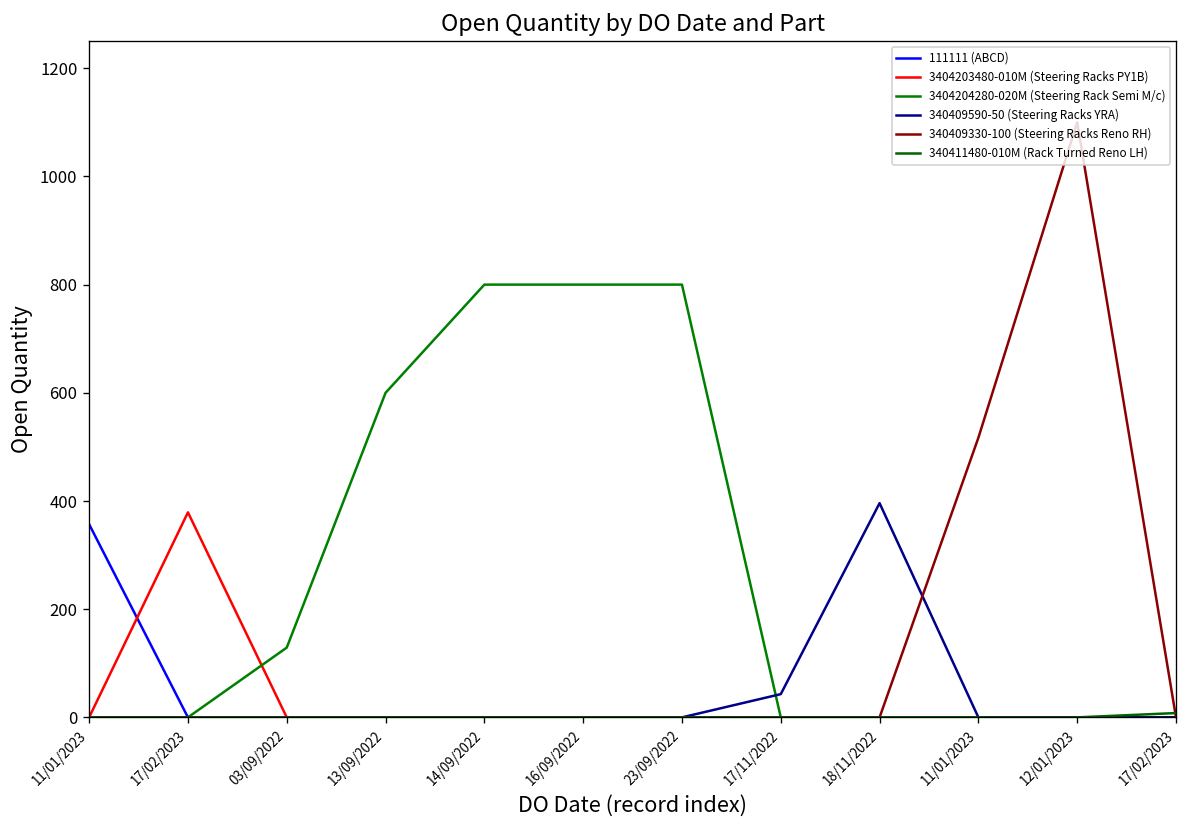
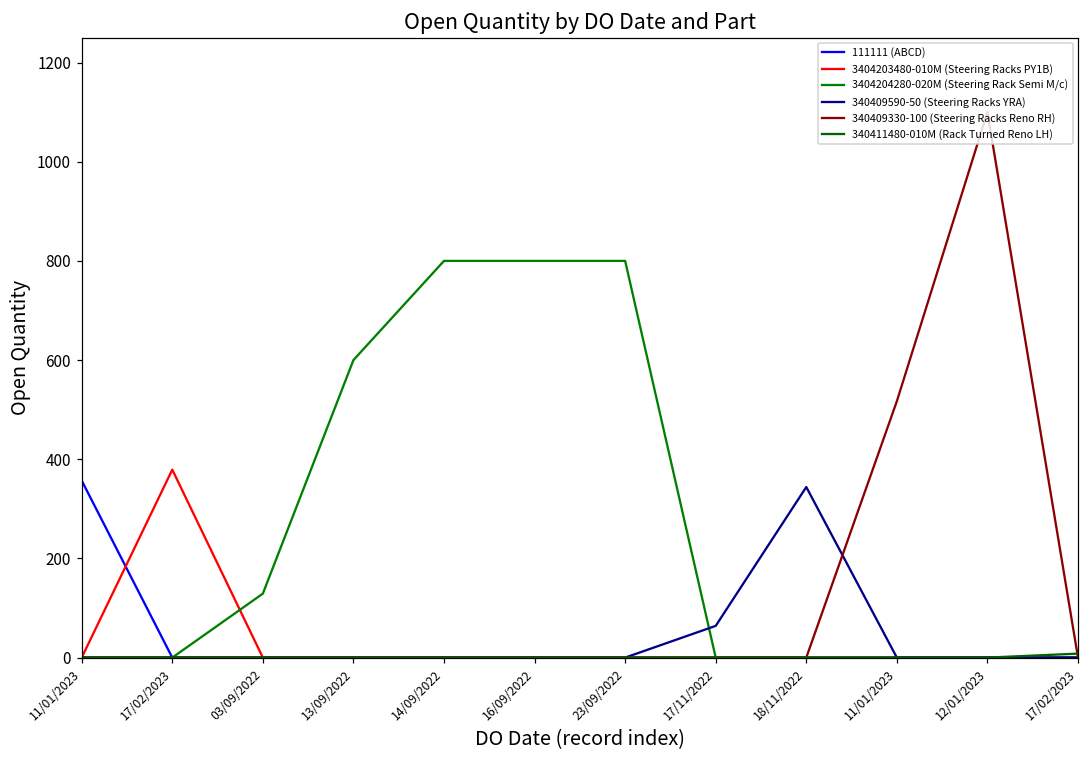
  {
    "340409590-50 (Steering Racks YRA)": {
-     "17/11/2022": 40,
-     "18/11/2022": 400
+     "17/11/2022": 60,
+     "18/11/2022": 340
    }
  }
